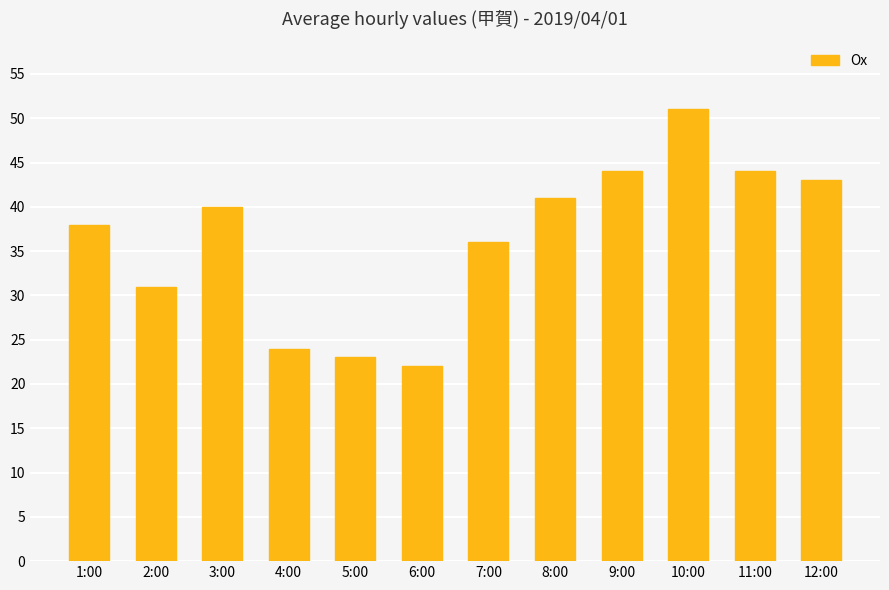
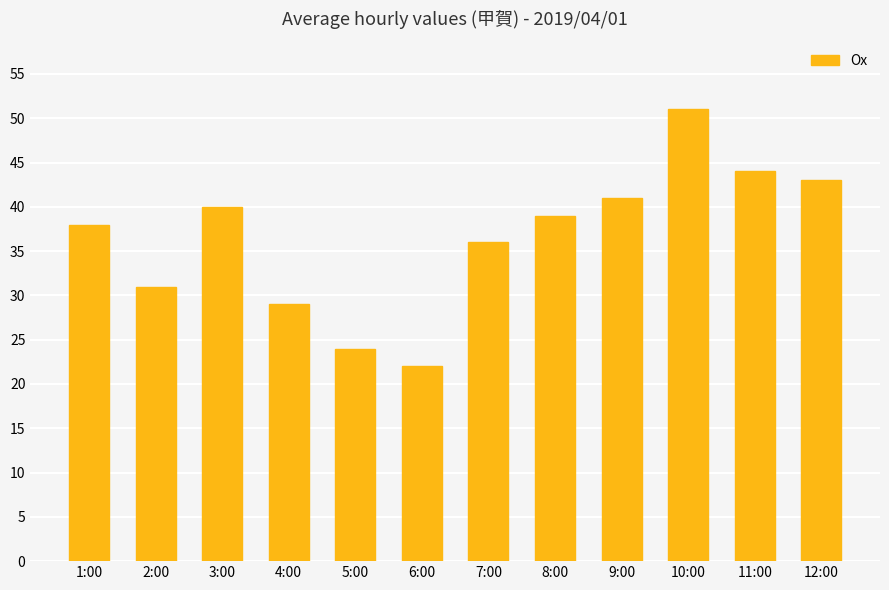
  {
    "1:00": 38,
    "2:00": 31,
    "3:00": 40,
-   "4:00": 24,
-   "5:00": 23,
+   "4:00": 29,
+   "5:00": 24,
    "6:00": 22,
    "7:00": 36,
-   "8:00": 41,
-   "9:00": 44,
+   "8:00": 39,
+   "9:00": 41,
    "10:00": 51,
    "11:00": 44,
    "12:00": 43
  }
